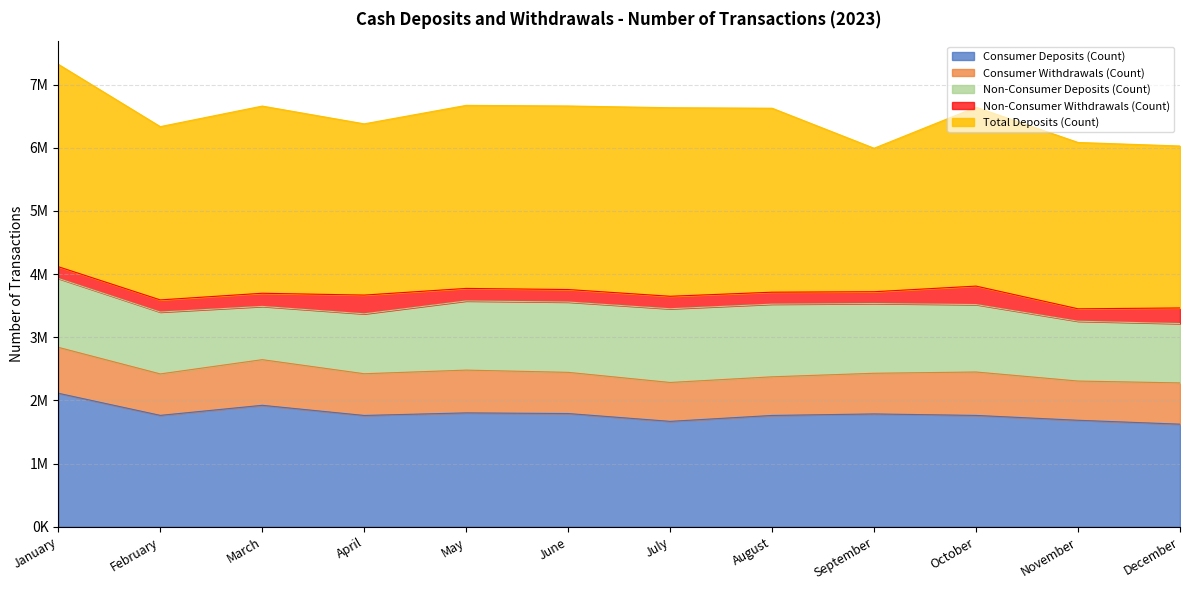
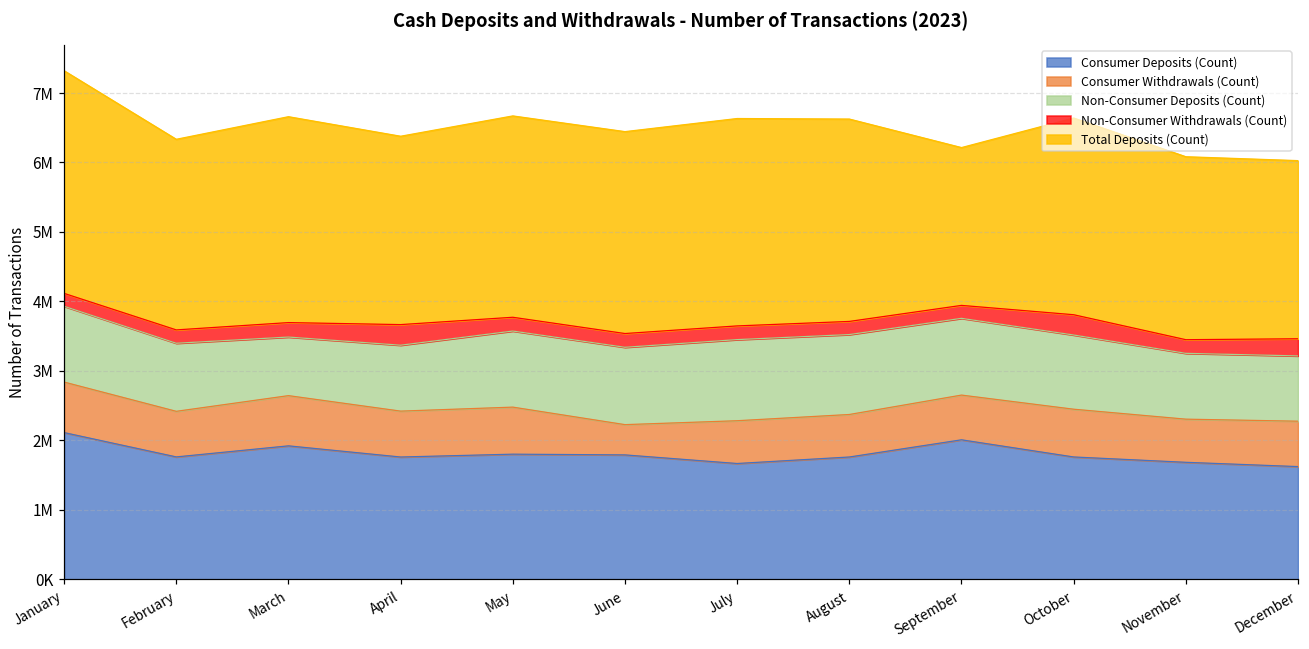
  {
    "Consumer Deposits (Count)": {
      "January": 2100000,
      "February": 1800000,
      "March": 1900000,
      "April": 1800000,
      "May": 1800000,
      "June": 1800000,
      "July": 1700000,
      "August": 1800000,
-     "September": 1800000,
+     "September": 2000000,
      "October": 1800000,
      "November": 1700000,
      "December": 1600000
    },
    "Consumer Withdrawals (Count)": {
      "January": 700000,
      "February": 700000,
      "March": 700000,
      "April": 700000,
      "May": 700000,
-     "June": 700000,
+     "June": 400000,
      "July": 600000,
      "August": 600000,
      "September": 600000,
      "October": 700000,
      "November": 600000,
      "December": 700000
    },
    "Non-Consumer Deposits (Count)": {
      "January": 1100000,
      "February": 1000000,
      "March": 800000,
      "April": 900000,
      "May": 1100000,
      "June": 1100000,
      "July": 1200000,
      "August": 1200000,
      "September": 1100000,
      "October": 1100000,
      "November": 900000,
      "December": 900000
    },
    "Non-Consumer Withdrawals (Count)": {
      "January": 200000,
      "February": 200000,
      "March": 200000,
      "April": 300000,
      "May": 200000,
      "June": 200000,
      "July": 200000,
      "August": 200000,
      "September": 200000,
      "October": 300000,
      "November": 200000,
      "December": 200000
    },
    "Total Deposits (Count)": {
      "January": 3200000,
      "February": 2700000,
      "March": 3000000,
      "April": 2700000,
      "May": 2900000,
      "June": 2900000,
      "July": 3000000,
      "August": 2900000,
      "September": 2300000,
      "November": 2600000,
      "December": 2600000
    }
  }
